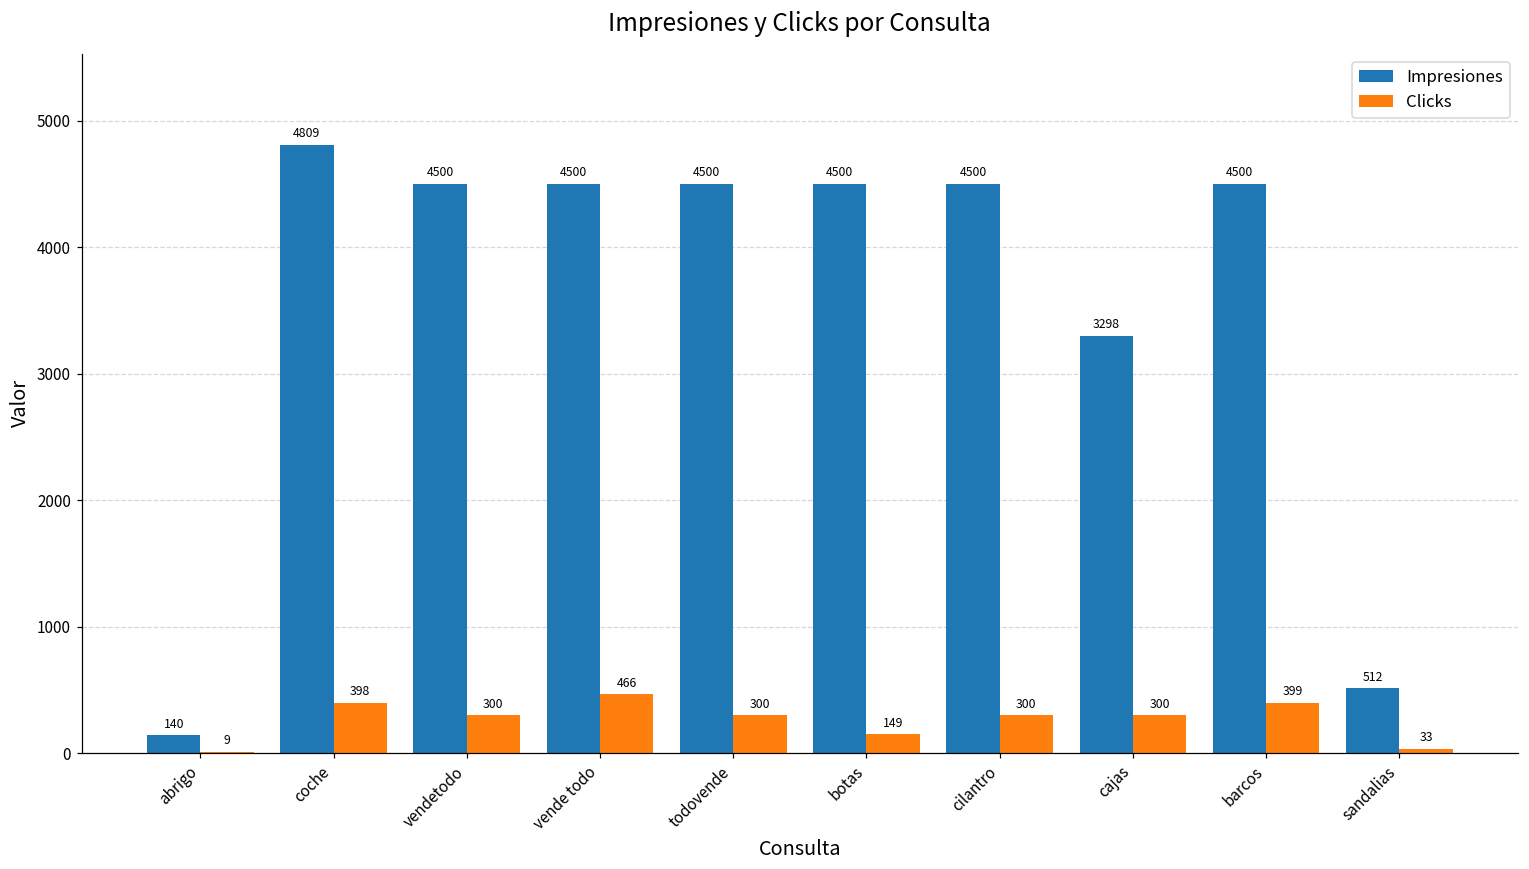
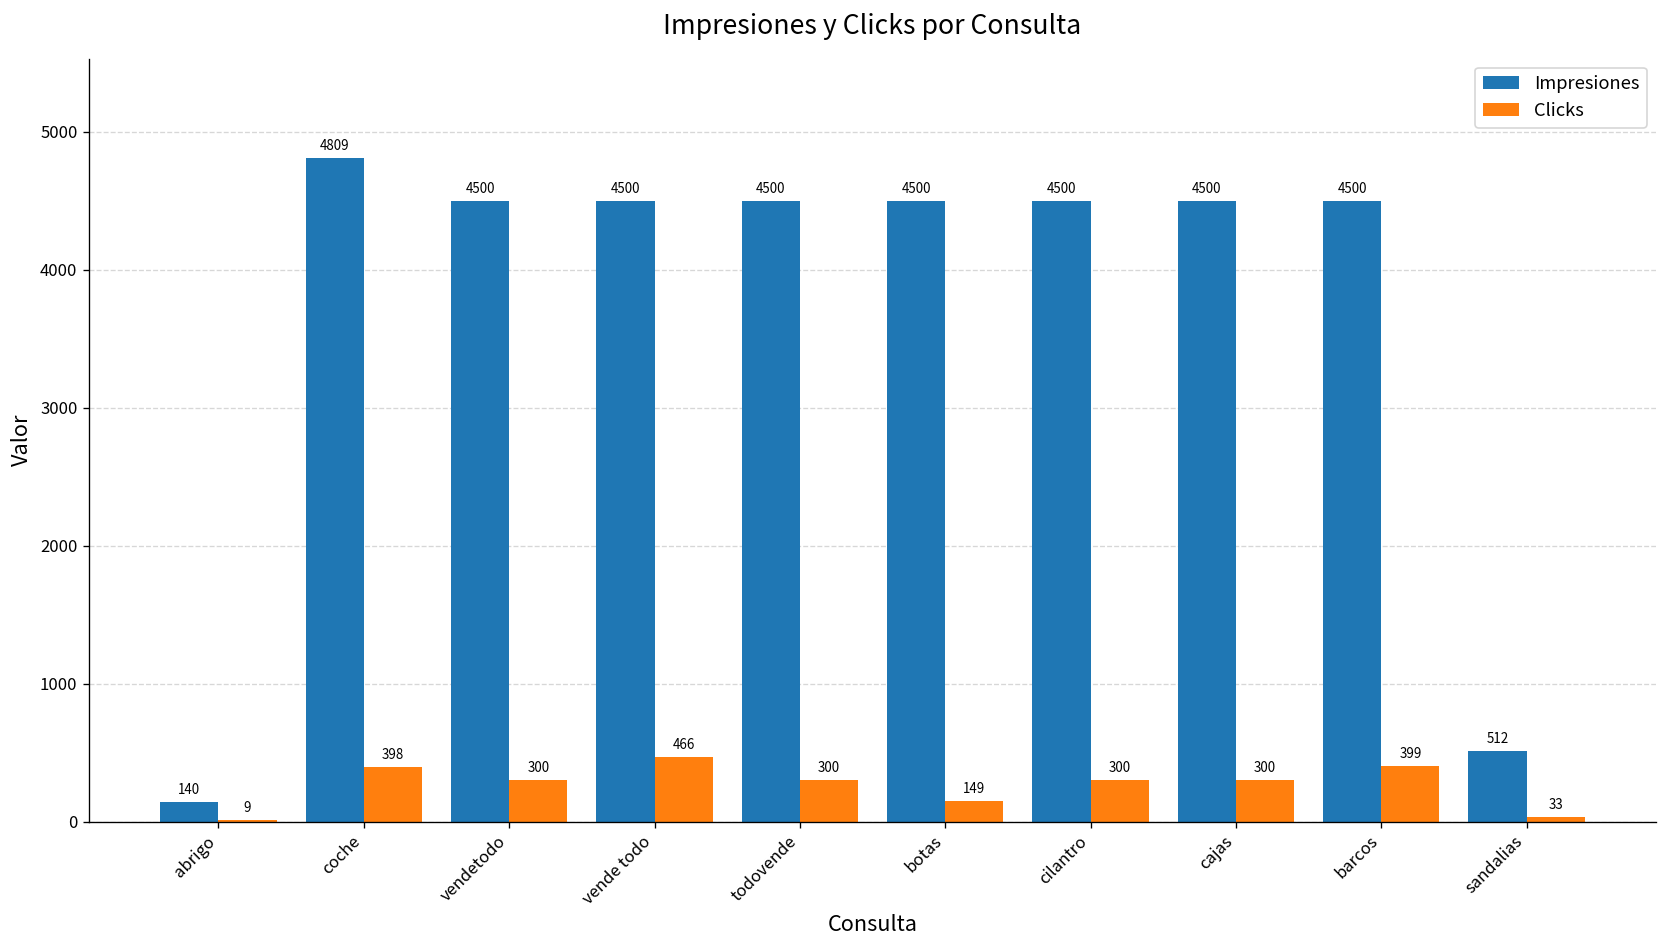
  {
    "Impresiones": {
      "abrigo": 140,
      "coche": 4809,
      "vendetodo": 4500,
      "vende todo": 4500,
      "todovende": 4500,
      "botas": 4500,
      "cilantro": 4500,
-     "cajas": 3298,
+     "cajas": 4500,
      "barcos": 4500,
      "sandalias": 512
    },
    "Clicks": {
      "abrigo": 9,
      "coche": 398,
      "vendetodo": 300,
      "vende todo": 466,
      "todovende": 300,
      "botas": 149,
      "cilantro": 300,
      "cajas": 300,
      "barcos": 399,
      "sandalias": 33
    }
  }
